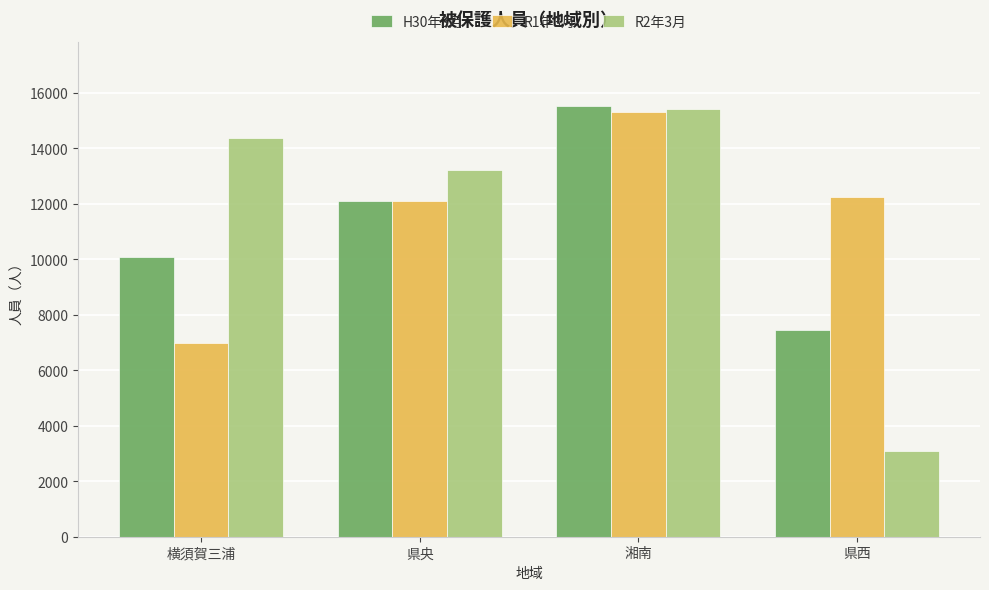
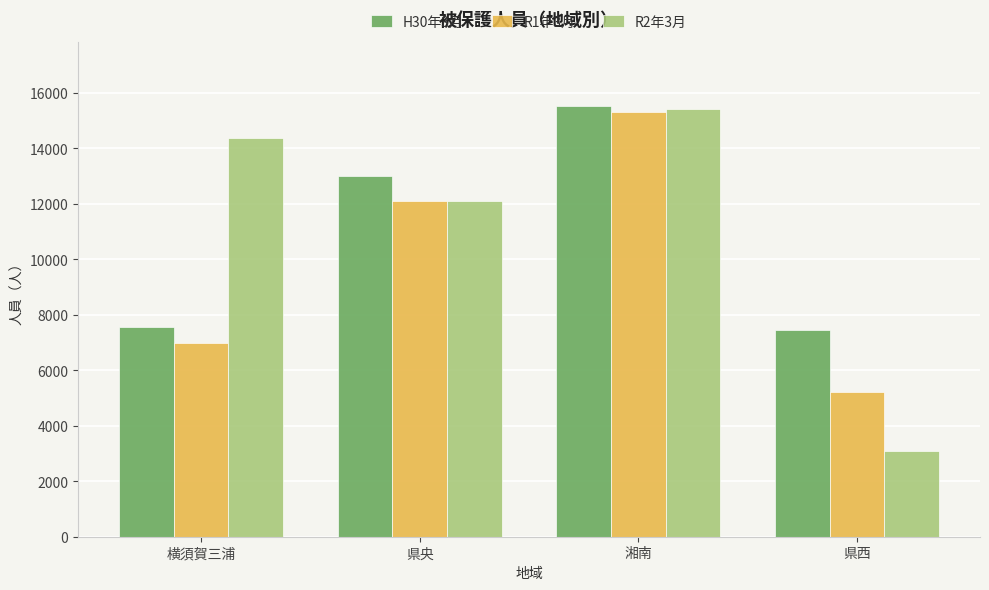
  {
    "H30年3月": {
-     "横須賀三浦": 10100,
-     "県央": 12100,
+     "横須賀三浦": 7500,
+     "県央": 13000,
      "湘南": 15500,
      "県西": 7500
    },
    "R1年3月": {
      "横須賀三浦": 7000,
      "県央": 12100,
      "湘南": 15300,
-     "県西": 12200
+     "県西": 5200
    },
    "R2年3月": {
      "横須賀三浦": 14400,
-     "県央": 13200,
+     "県央": 12100,
      "湘南": 15400,
      "県西": 3100
    }
  }
